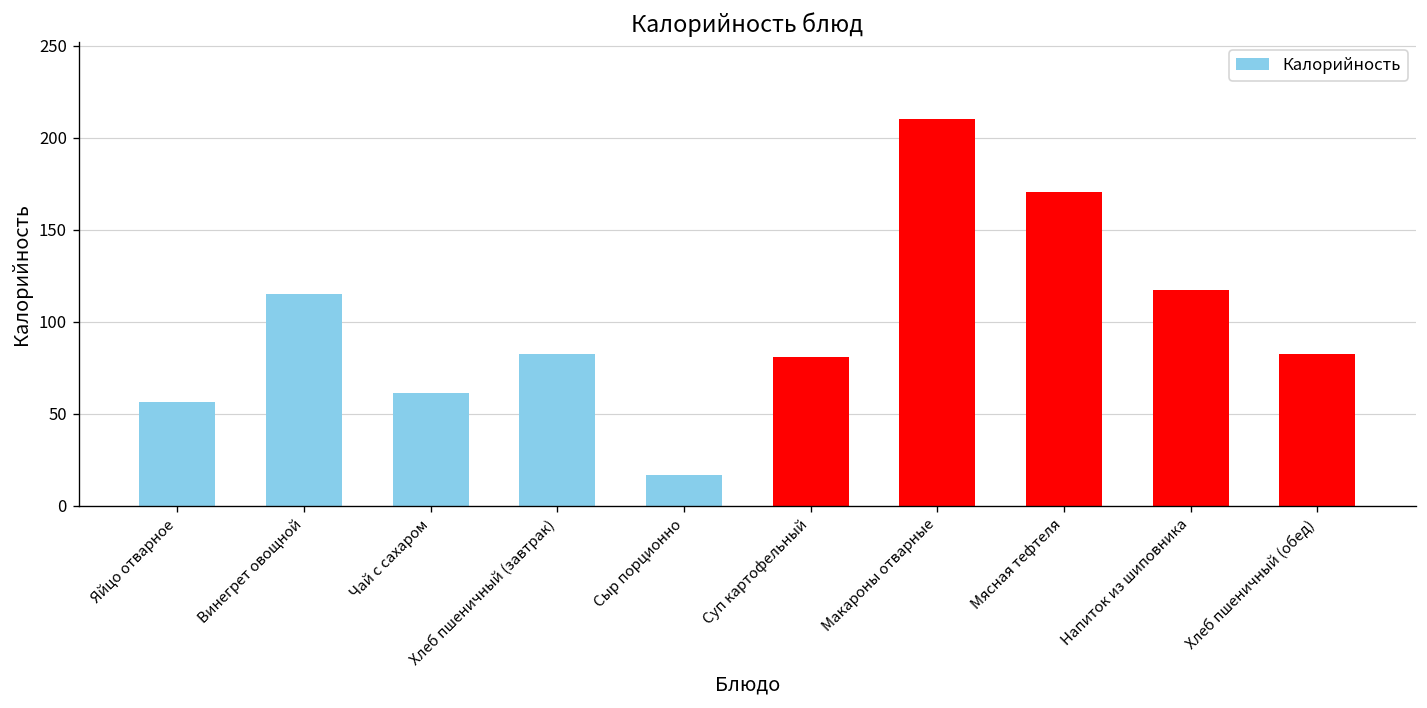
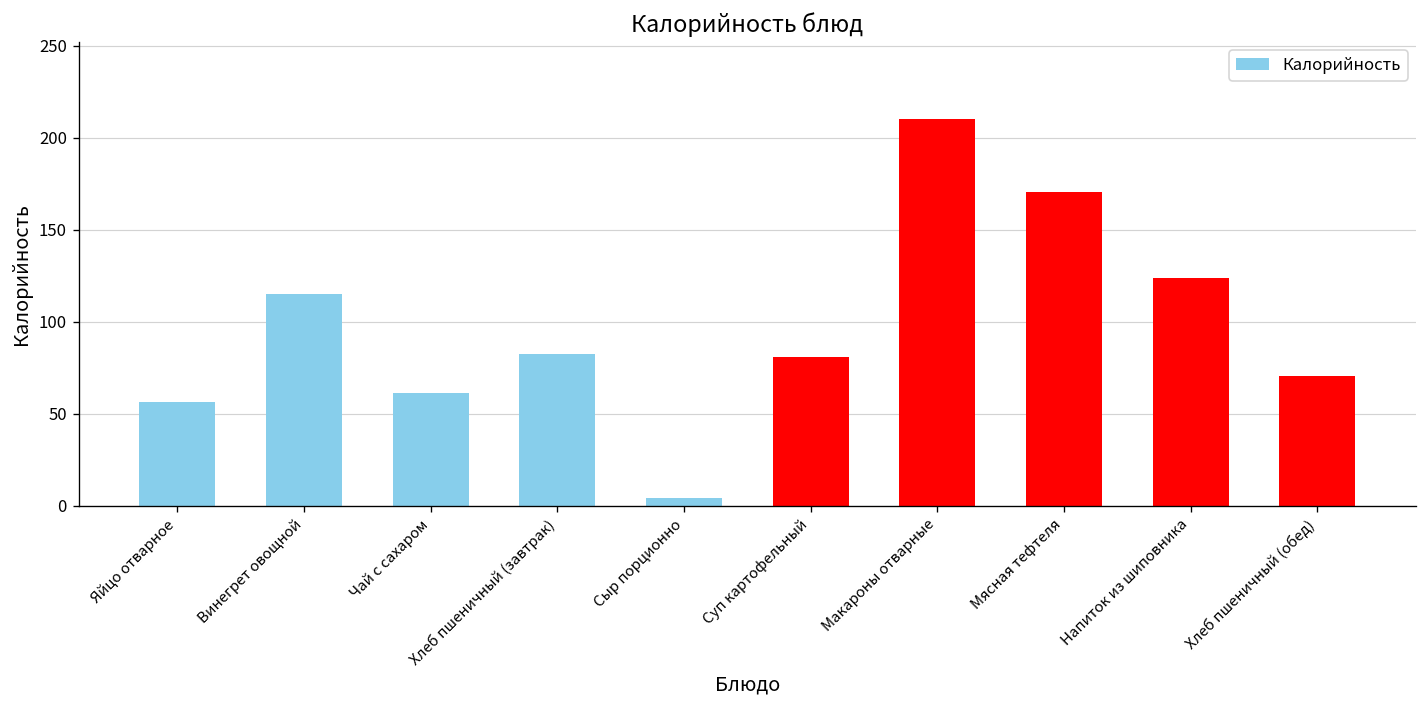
  {
    "Яйцо отварное": 56,
    "Винегрет овощной": 115,
    "Чай с сахаром": 61,
    "Хлеб пшеничный (завтрак)": 82,
-   "Сыр порционно": 17,
+   "Сыр порционно": 4,
    "Суп картофельный": 81,
    "Макароны отварные": 210,
    "Мясная тефтеля": 171,
-   "Напиток из шиповника": 117,
-   "Хлеб пшеничный (обед)": 82
+   "Напиток из шиповника": 124,
+   "Хлеб пшеничный (обед)": 71
  }
